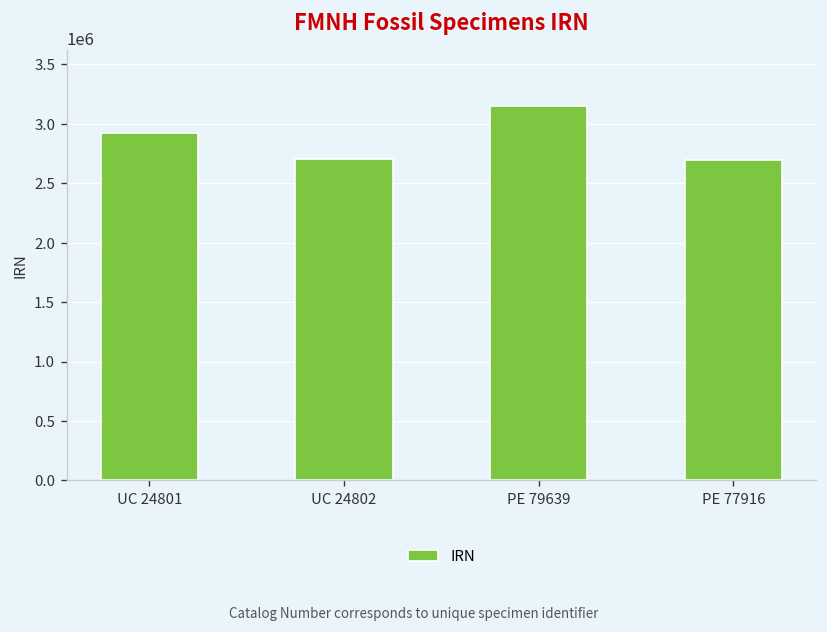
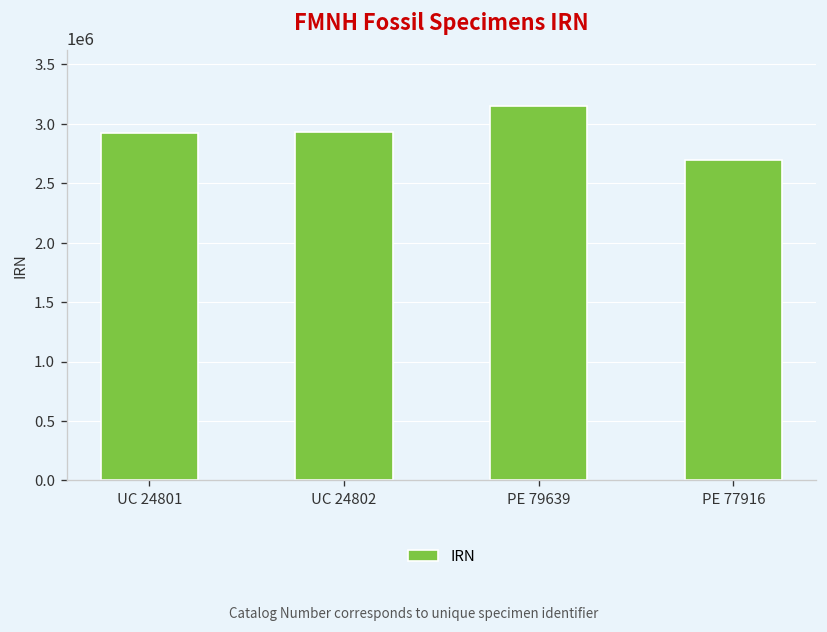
  {
    "UC 24801": 2900000,
-   "UC 24802": 2700000,
+   "UC 24802": 2900000,
    "PE 79639": 3200000,
    "PE 77916": 2700000
  }
